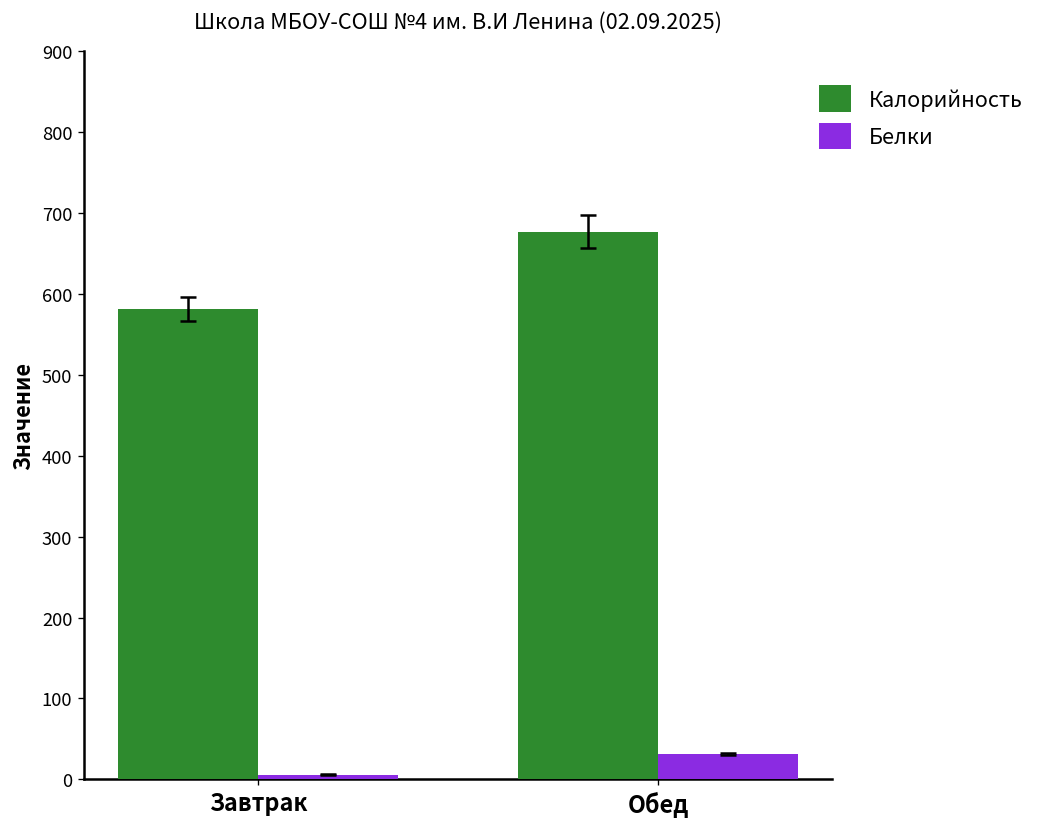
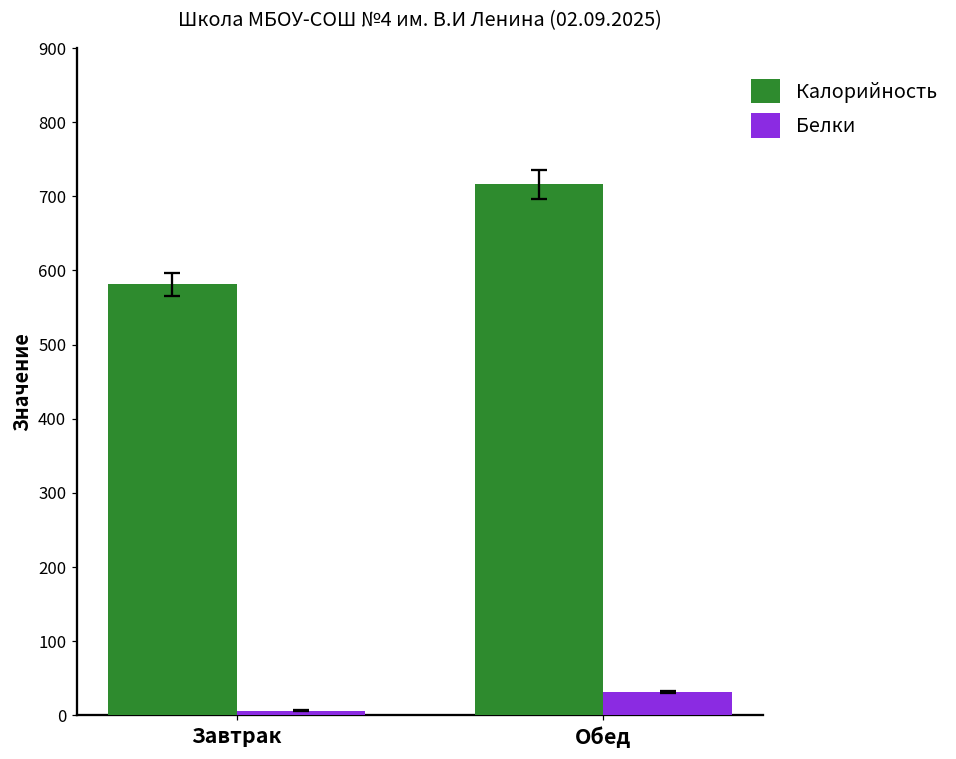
  {
    "Калорийность": {
      "Завтрак": 580,
-     "Обед": 680
+     "Обед": 720
    },
    "Белки": {
      "Завтрак": 10,
      "Обед": 30
    }
  }
